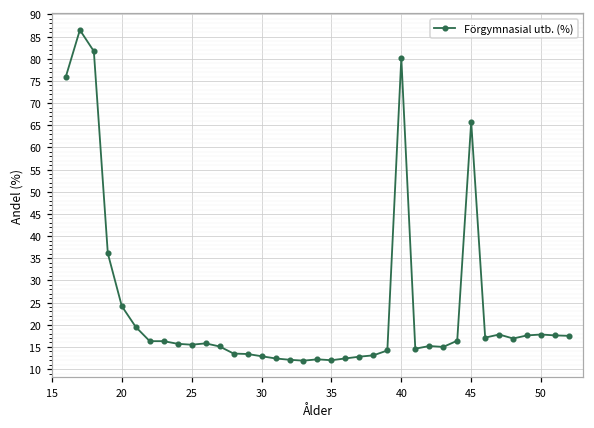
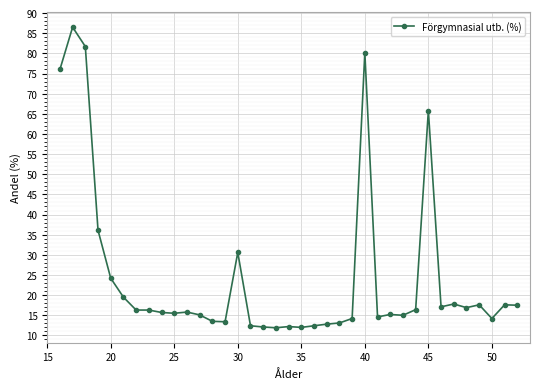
  {
    "20": 24,
    "25": 16,
-   "30": 13,
+   "30": 31,
    "35": 12,
    "40": 80,
    "45": 66,
-   "50": 18
+   "50": 14
  }
